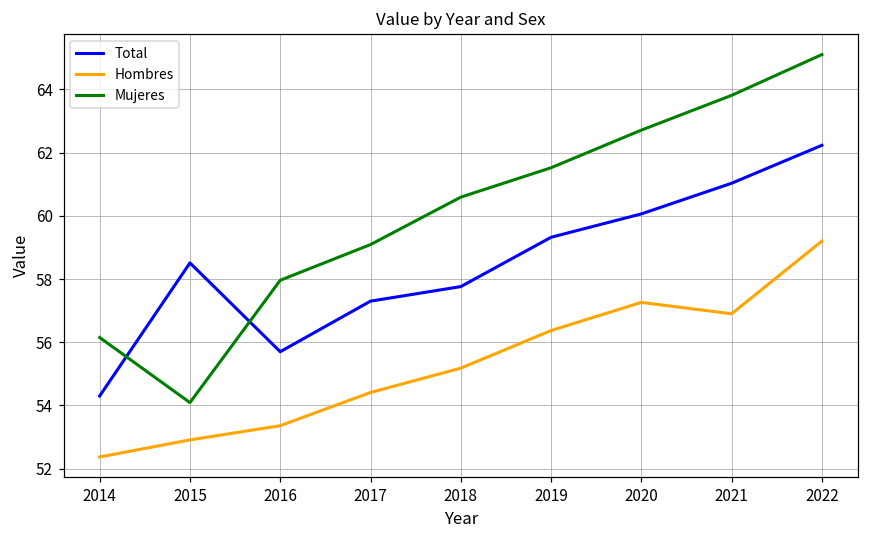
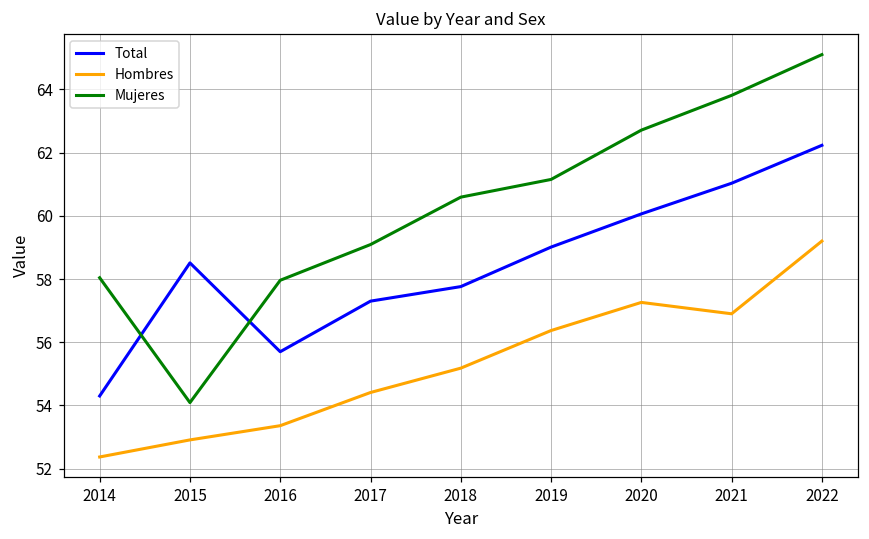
  {
    "Total": {
      "2014": 54.3,
      "2015": 58.5,
      "2016": 55.7,
      "2017": 57.3,
      "2018": 57.8,
-     "2019": 59.3,
+     "2019": 59.0,
      "2020": 60.1,
      "2021": 61.0,
      "2022": 62.2
    },
    "Hombres": {
      "2014": 52.4,
      "2015": 52.9,
      "2016": 53.4,
      "2017": 54.4,
      "2018": 55.2,
      "2019": 56.4,
      "2020": 57.3,
      "2021": 56.9,
      "2022": 59.2
    },
    "Mujeres": {
-     "2014": 56.2,
+     "2014": 58.0,
      "2015": 54.1,
      "2016": 58.0,
      "2017": 59.1,
      "2018": 60.6,
-     "2019": 61.5,
+     "2019": 61.2,
      "2020": 62.7,
      "2021": 63.8,
      "2022": 65.1
    }
  }
